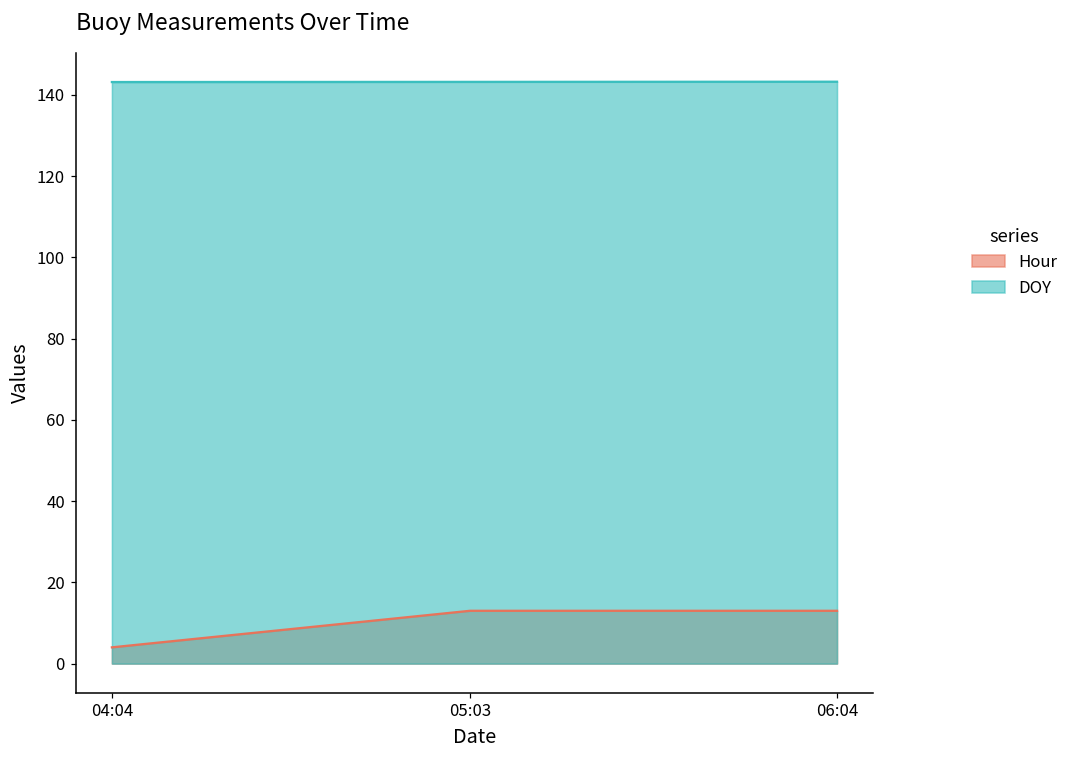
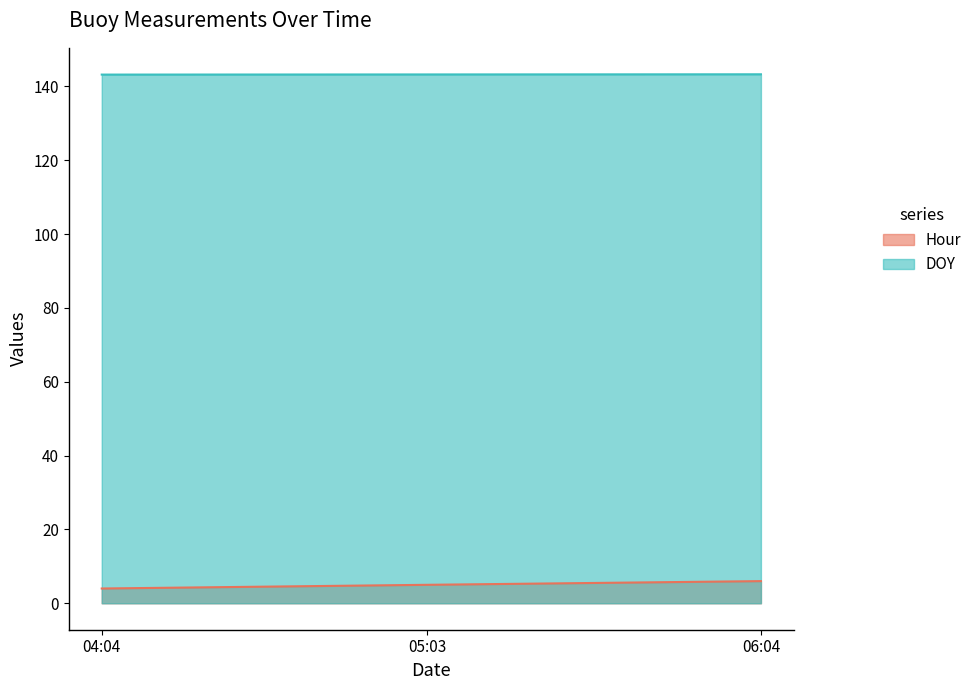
  {
    "Hour": {
      "04:04": 4,
-     "05:03": 13,
-     "06:04": 13
+     "05:03": 5,
+     "06:04": 6
    },
    "DOY": {
      "04:04": 143,
      "05:03": 143,
      "06:04": 143
    }
  }
